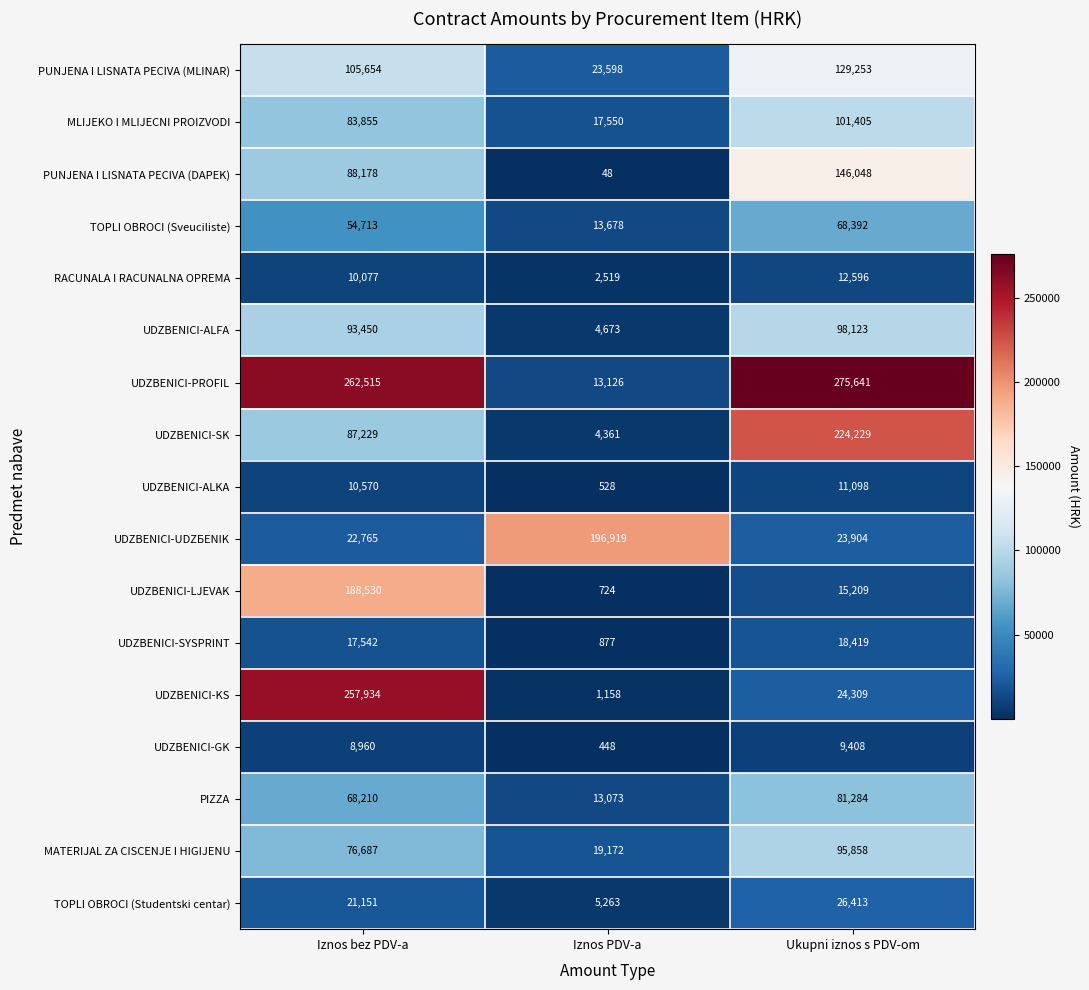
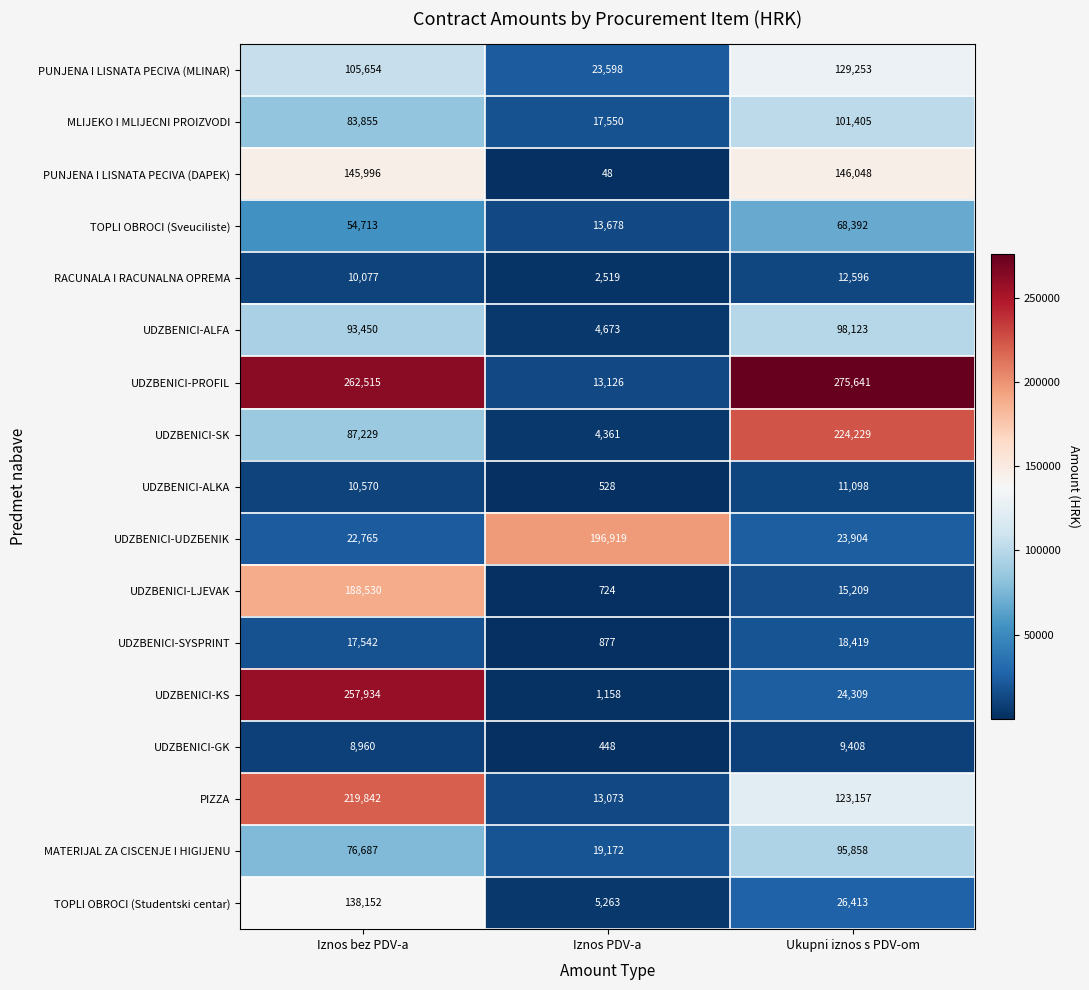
  {
    "PUNJENA I LISNATA PECIVA (MLINAR)": {
      "Iznos bez PDV-a": "105,654",
      "Iznos PDV-a": "23,598",
      "Ukupni iznos s PDV-om": "129,253"
    },
    "MLIJEKO I MLIJECNI PROIZVODI": {
      "Iznos bez PDV-a": "83,855",
      "Iznos PDV-a": "17,550",
      "Ukupni iznos s PDV-om": "101,405"
    },
    "PUNJENA I LISNATA PECIVA (DAPEK)": {
-     "Iznos bez PDV-a": "88,178",
+     "Iznos bez PDV-a": "145,996",
      "Iznos PDV-a": "48",
      "Ukupni iznos s PDV-om": "146,048"
    },
    "TOPLI OBROCI (Sveuciliste)": {
      "Iznos bez PDV-a": "54,713",
      "Iznos PDV-a": "13,678",
      "Ukupni iznos s PDV-om": "68,392"
    },
    "RACUNALA I RACUNALNA OPREMA": {
      "Iznos bez PDV-a": "10,077",
      "Iznos PDV-a": "2,519",
      "Ukupni iznos s PDV-om": "12,596"
    },
    "UDZBENICI-ALFA": {
      "Iznos bez PDV-a": "93,450",
      "Iznos PDV-a": "4,673",
      "Ukupni iznos s PDV-om": "98,123"
    },
    "UDZBENICI-PROFIL": {
      "Iznos bez PDV-a": "262,515",
      "Iznos PDV-a": "13,126",
      "Ukupni iznos s PDV-om": "275,641"
    },
    "UDZBENICI-SK": {
      "Iznos bez PDV-a": "87,229",
      "Iznos PDV-a": "4,361",
      "Ukupni iznos s PDV-om": "224,229"
    },
    "UDZBENICI-ALKA": {
      "Iznos bez PDV-a": "10,570",
      "Iznos PDV-a": "528",
      "Ukupni iznos s PDV-om": "11,098"
    },
    "UDZBENICI-UDZБENIK": {
      "Iznos bez PDV-a": "22,765",
      "Iznos PDV-a": "196,919",
      "Ukupni iznos s PDV-om": "23,904"
    },
    "UDZBENICI-LJEVAK": {
      "Iznos bez PDV-a": "188,530",
      "Iznos PDV-a": "724",
      "Ukupni iznos s PDV-om": "15,209"
    },
    "UDZBENICI-SYSPRINT": {
      "Iznos bez PDV-a": "17,542",
      "Iznos PDV-a": "877",
      "Ukupni iznos s PDV-om": "18,419"
    },
    "UDZBENICI-KS": {
      "Iznos bez PDV-a": "257,934",
      "Iznos PDV-a": "1,158",
      "Ukupni iznos s PDV-om": "24,309"
    },
    "UDZBENICI-GK": {
      "Iznos bez PDV-a": "8,960",
      "Iznos PDV-a": "448",
      "Ukupni iznos s PDV-om": "9,408"
    },
    "PIZZA": {
-     "Iznos bez PDV-a": "68,210",
+     "Iznos bez PDV-a": "219,842",
      "Iznos PDV-a": "13,073",
-     "Ukupni iznos s PDV-om": "81,284"
+     "Ukupni iznos s PDV-om": "123,157"
    },
    "MATERIJAL ZA CISCENJE I HIGIJENU": {
      "Iznos bez PDV-a": "76,687",
      "Iznos PDV-a": "19,172",
      "Ukupni iznos s PDV-om": "95,858"
    },
    "TOPLI OBROCI (Studentski centar)": {
-     "Iznos bez PDV-a": "21,151",
+     "Iznos bez PDV-a": "138,152",
      "Iznos PDV-a": "5,263",
      "Ukupni iznos s PDV-om": "26,413"
    }
  }
